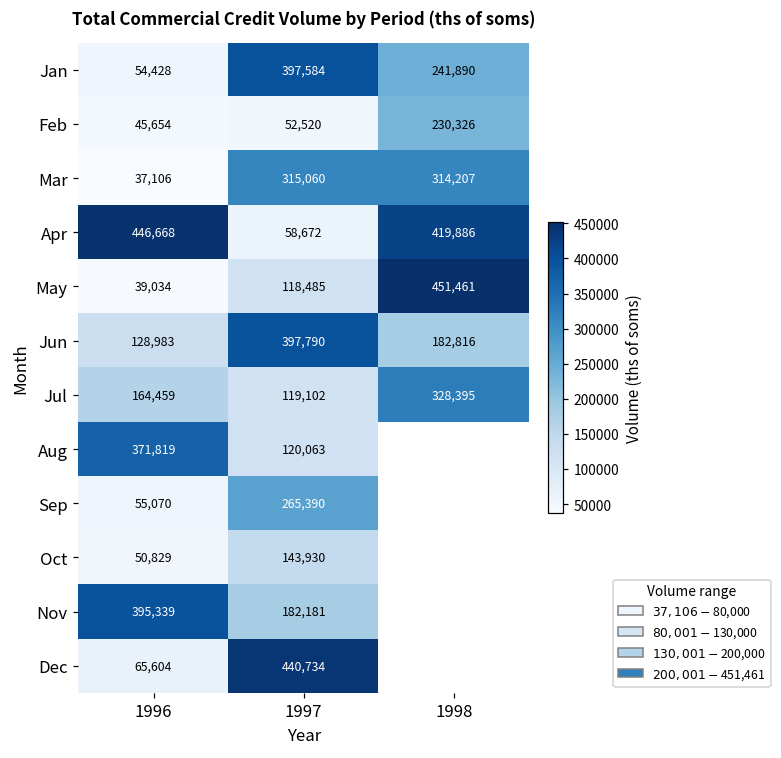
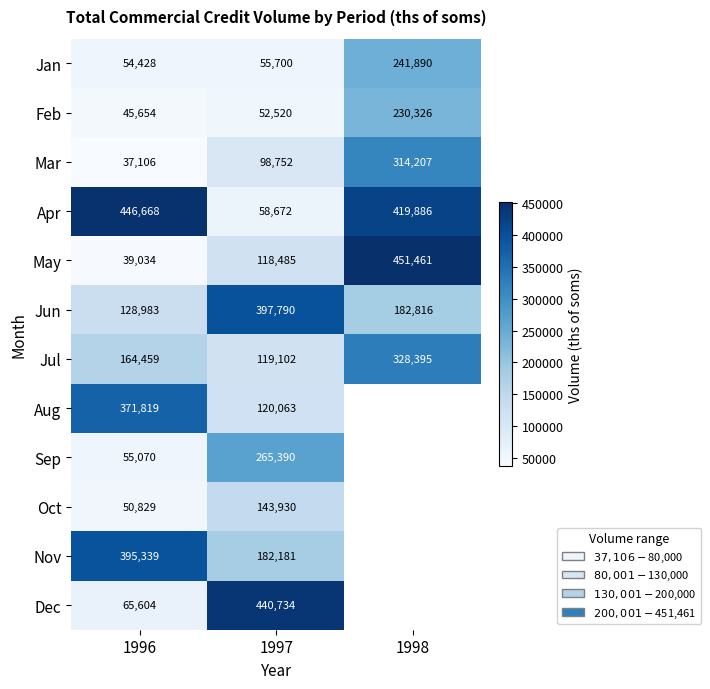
  {
    "Jan": {
      "1996": "54,428",
-     "1997": "397,584",
+     "1997": "55,700",
      "1998": "241,890"
    },
    "Feb": {
      "1996": "45,654",
      "1997": "52,520",
      "1998": "230,326"
    },
    "Mar": {
      "1996": "37,106",
-     "1997": "315,060",
+     "1997": "98,752",
      "1998": "314,207"
    },
    "Apr": {
      "1996": "446,668",
      "1997": "58,672",
      "1998": "419,886"
    },
    "May": {
      "1996": "39,034",
      "1997": "118,485",
      "1998": "451,461"
    },
    "Jun": {
      "1996": "128,983",
      "1997": "397,790",
      "1998": "182,816"
    },
    "Jul": {
      "1996": "164,459",
      "1997": "119,102",
      "1998": "328,395"
    },
    "Aug": {
      "1996": "371,819",
      "1997": "120,063"
    },
    "Sep": {
      "1996": "55,070",
      "1997": "265,390"
    },
    "Oct": {
      "1996": "50,829",
      "1997": "143,930"
    },
    "Nov": {
      "1996": "395,339",
      "1997": "182,181"
    },
    "Dec": {
      "1996": "65,604",
      "1997": "440,734"
    }
  }
